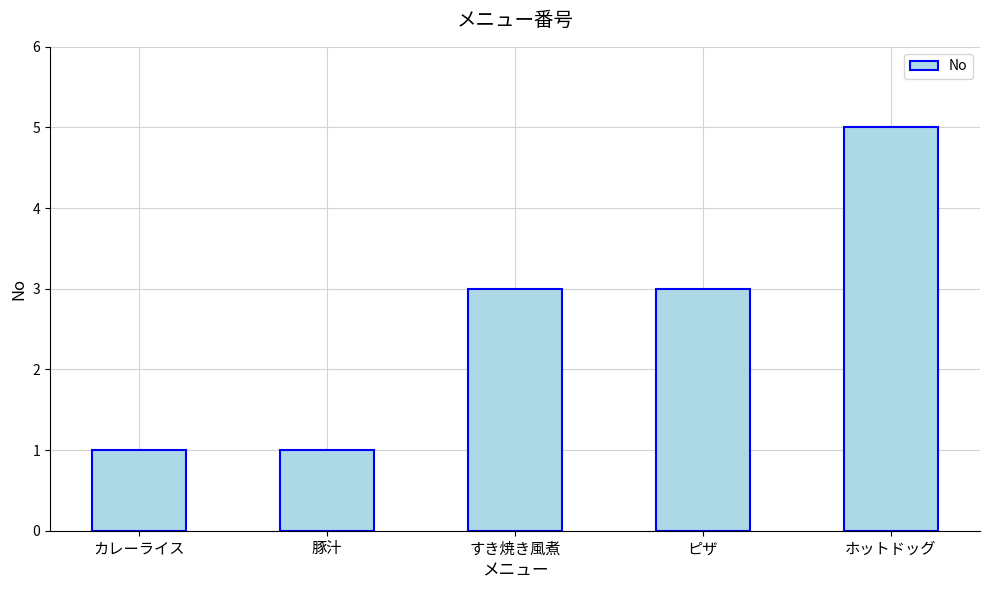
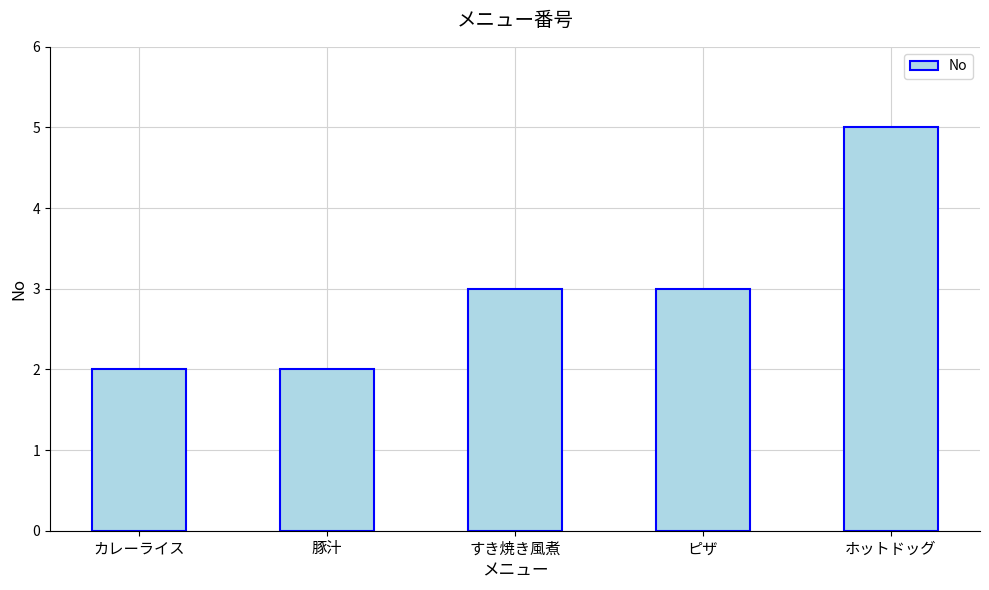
  {
-   "カレーライス": 1,
-   "豚汁": 1,
+   "カレーライス": 2,
+   "豚汁": 2,
    "すき焼き風煮": 3,
    "ピザ": 3,
    "ホットドッグ": 5
  }
